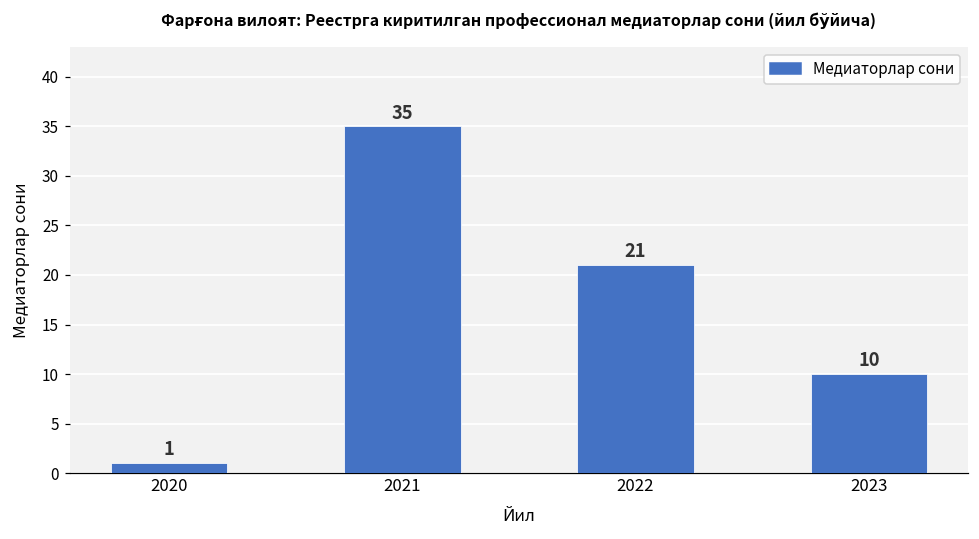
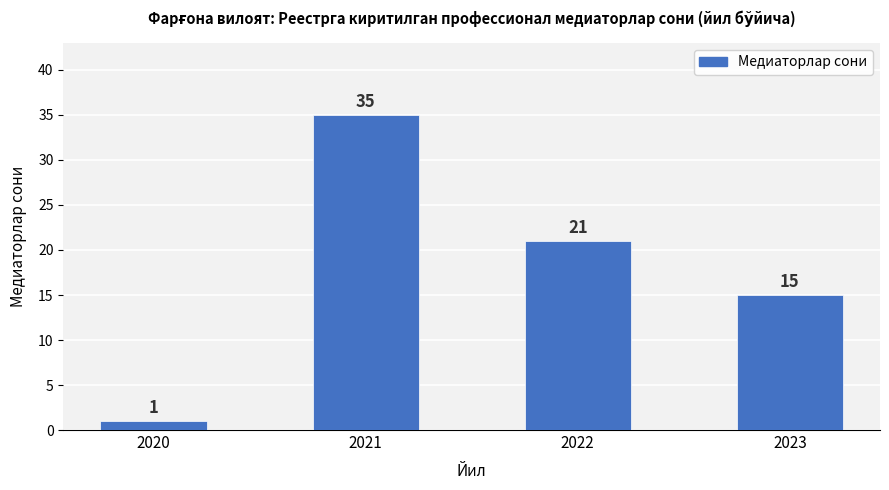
  {
    "2020": 1,
    "2021": 35,
    "2022": 21,
-   "2023": 10
+   "2023": 15
  }
